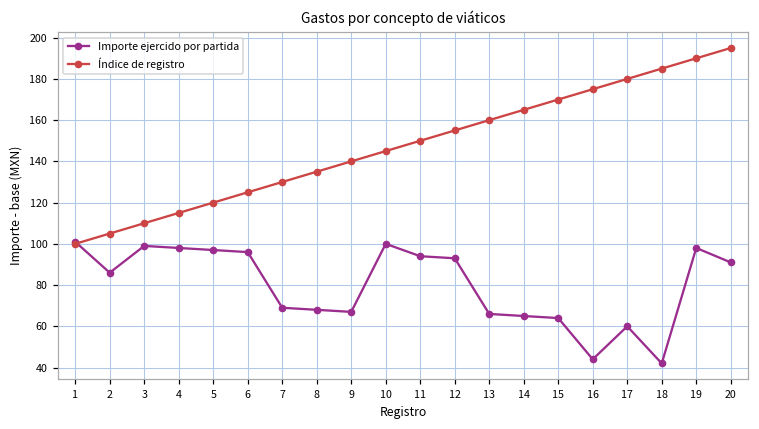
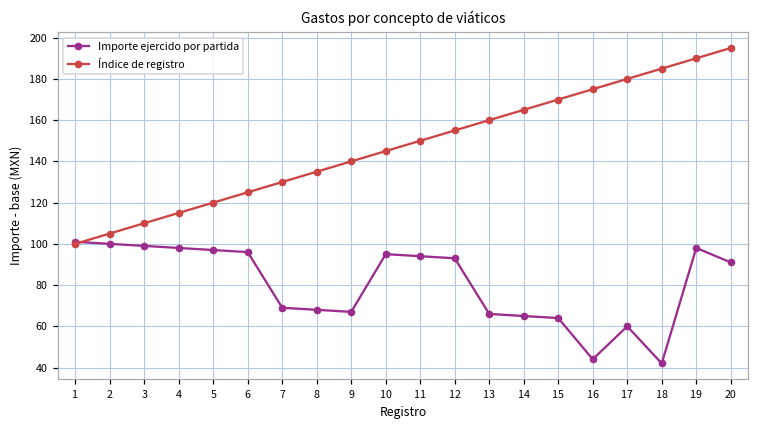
  {
    "Importe ejercido por partida": {
-     "2": 86,
+     "2": 100,
      "3": 99,
      "4": 98,
      "5": 97,
      "6": 96,
      "7": 69,
      "8": 68,
      "9": 67,
-     "10": 100,
+     "10": 95,
      "11": 94,
      "12": 93,
      "13": 66,
      "14": 65,
      "15": 64,
      "16": 44,
      "17": 60,
      "18": 42,
      "19": 98,
      "20": 91
    },
    "Índice de registro": {
      "2": 105,
      "3": 110,
      "4": 115,
      "5": 120,
      "6": 125,
      "7": 130,
      "8": 135,
      "9": 140,
      "10": 145,
      "11": 150,
      "12": 155,
      "13": 160,
      "14": 165,
      "15": 170,
      "16": 175,
      "17": 180,
      "18": 185,
      "19": 190,
      "20": 195
    }
  }
